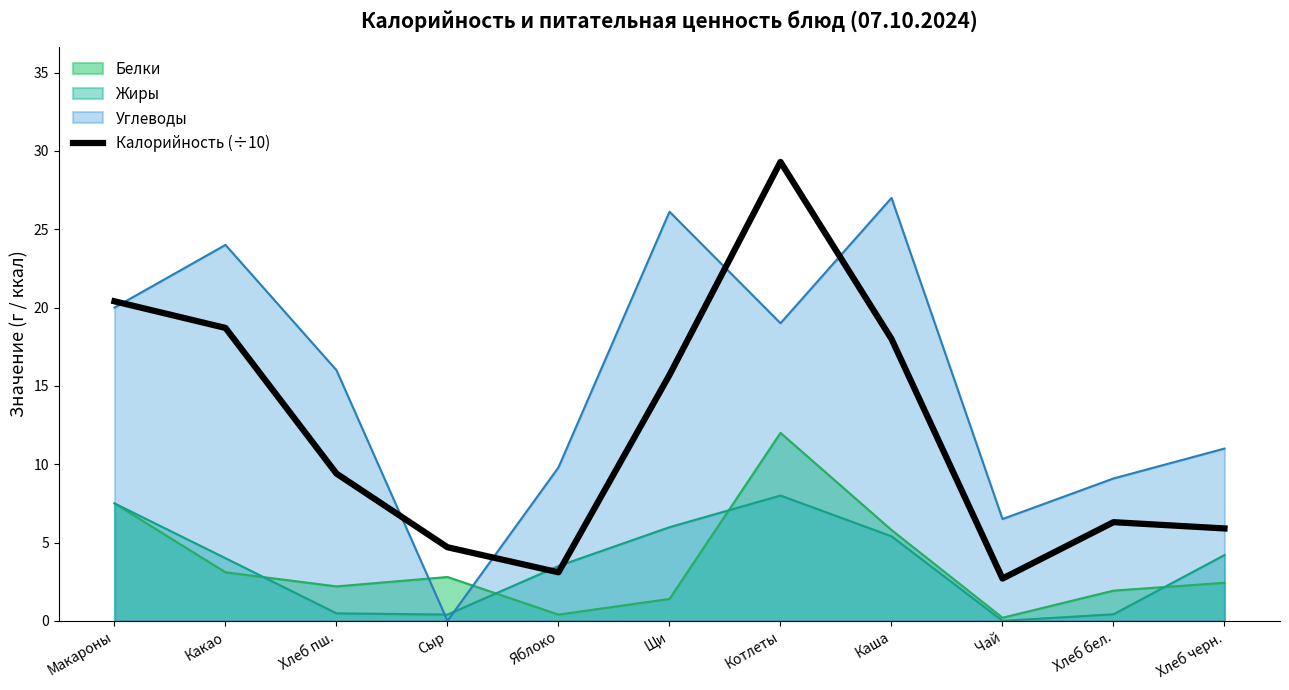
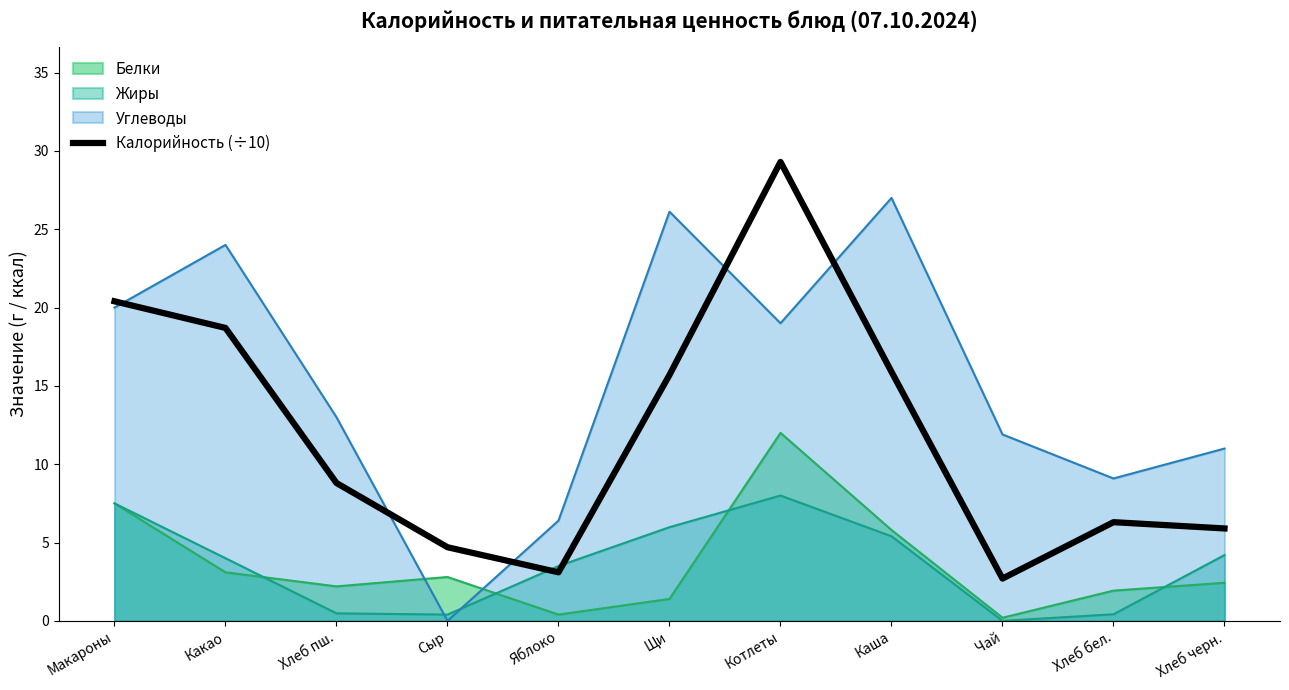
  {
    "Углеводы": {
      "Макароны": 20.0,
      "Какао": 24.0,
-     "Хлеб пш.": 16,
+     "Хлеб пш.": 13,
      "Сыр": 0.0,
-     "Яблоко": 9.8,
+     "Яблоко": 6.4,
      "Щи": 26.1,
      "Котлеты": 19.0,
      "Каша": 27.0,
-     "Чай": 6.5,
+     "Чай": 11.9,
      "Хлеб бел.": 9.1,
      "Хлеб черн.": 11.0
    },
    "Калорийность (÷10)": {
      "Макароны": 20.4,
      "Какао": 18.7,
-     "Хлеб пш.": 9.4,
+     "Хлеб пш.": 8.8,
      "Сыр": 4.7,
      "Яблоко": 3.1,
      "Щи": 15.7,
      "Котлеты": 29.3,
-     "Каша": 18.0,
+     "Каша": 15.9,
      "Чай": 2.7,
      "Хлеб бел.": 6.3,
      "Хлеб черн.": 5.9
    }
  }
